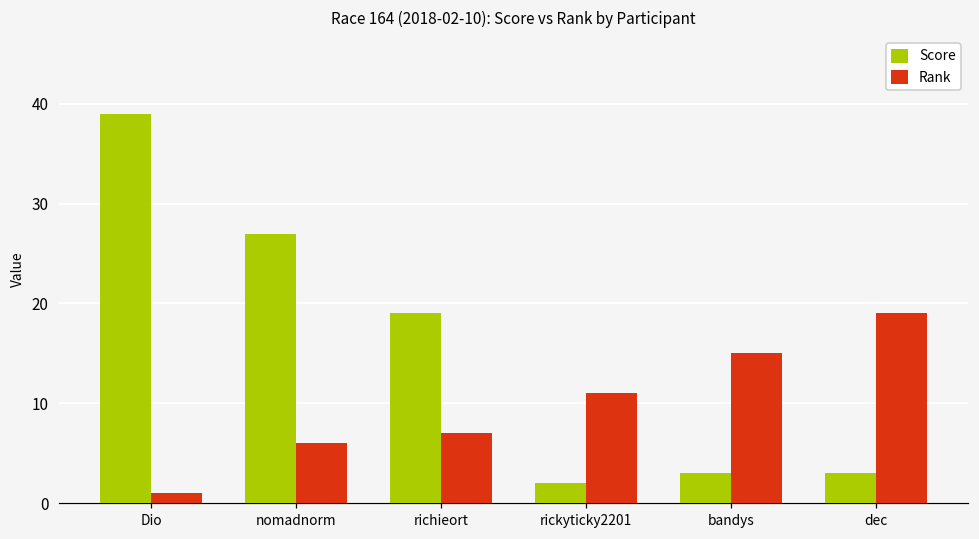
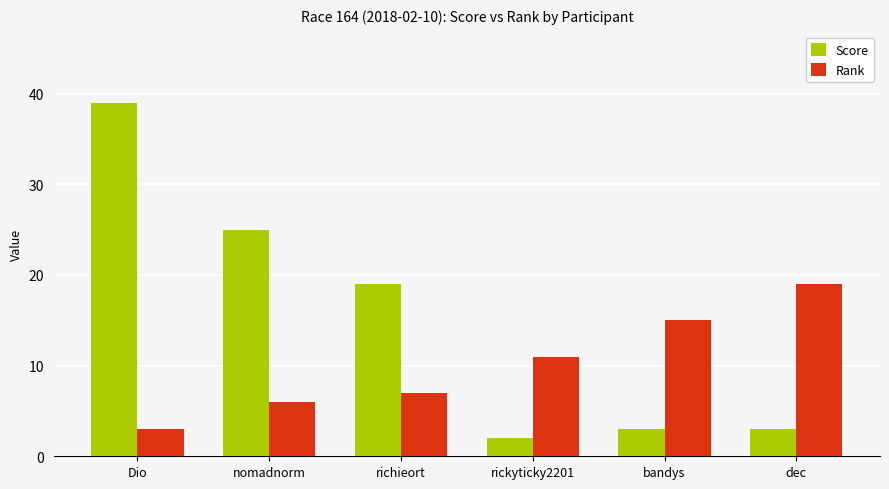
  {
    "Score": {
      "Dio": 39,
-     "nomadnorm": 27,
+     "nomadnorm": 25,
      "richieort": 19,
      "rickyticky2201": 2,
      "bandys": 3,
      "dec": 3
    },
    "Rank": {
-     "Dio": 1,
+     "Dio": 3,
      "nomadnorm": 6,
      "richieort": 7,
      "rickyticky2201": 11,
      "bandys": 15,
      "dec": 19
    }
  }
